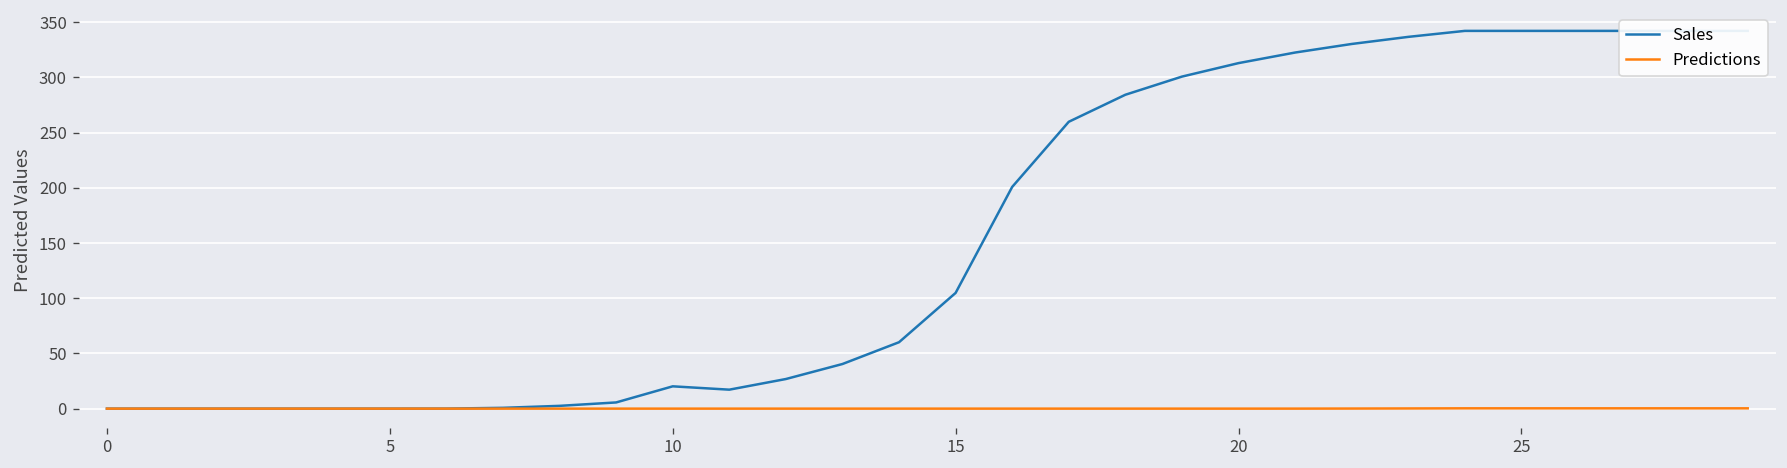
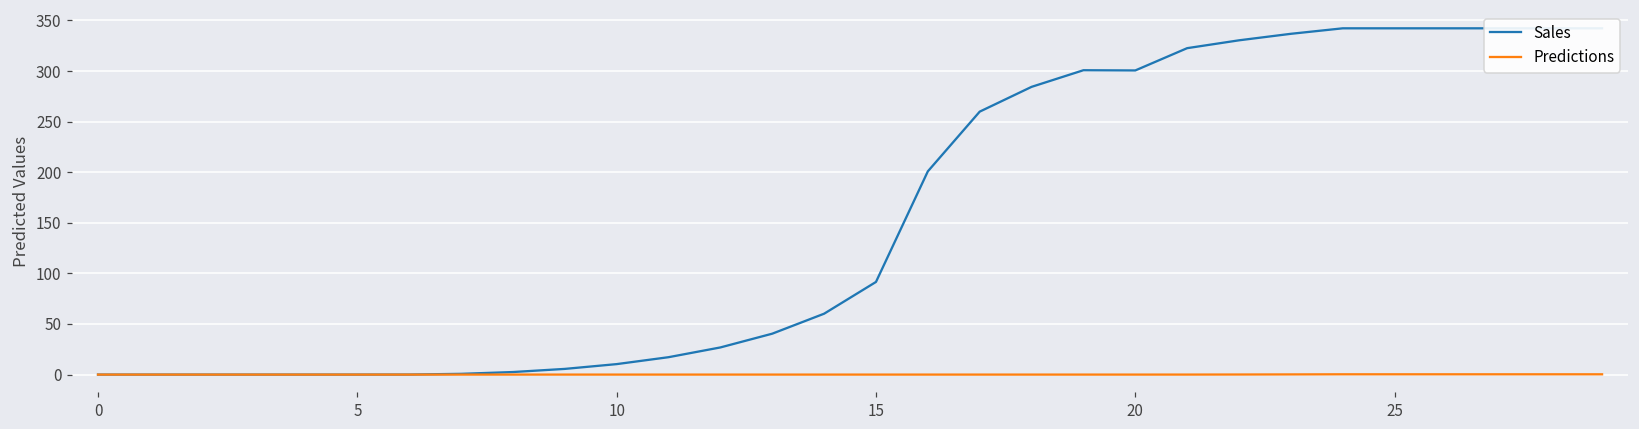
  {
    "Sales": {
-     "10": 20,
-     "15": 100,
-     "20": 310,
+     "10": 10,
+     "15": 90,
+     "20": 300,
      "25": 340
    },
    "Predictions": {
      "10": 0,
      "15": 0,
      "20": 0,
      "25": 0
    }
  }
